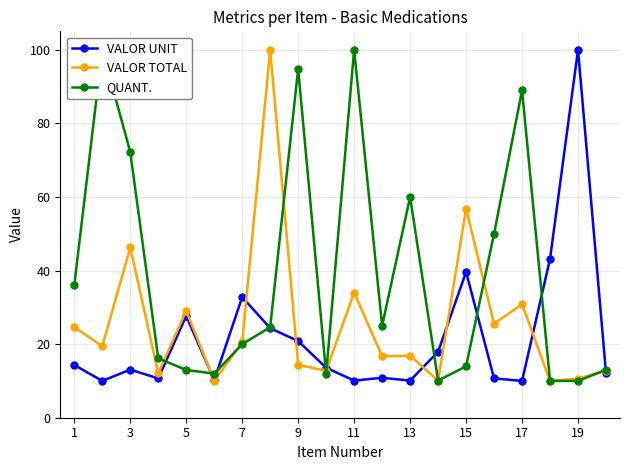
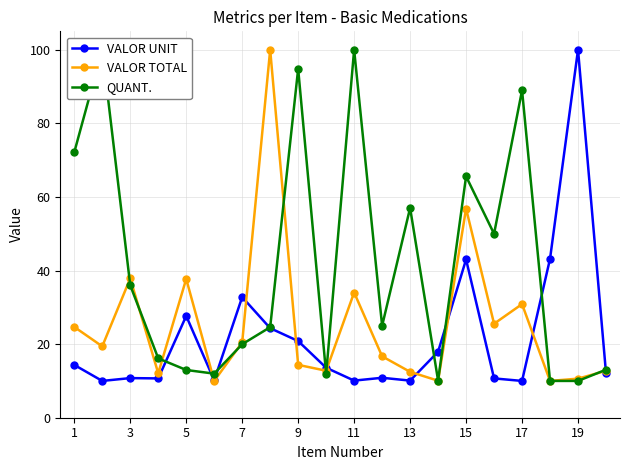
  {
    "VALOR UNIT": {
      "1": 14,
-     "3": 13,
+     "3": 11,
      "5": 28,
      "7": 33,
      "9": 21,
      "11": 10,
      "13": 10,
-     "15": 40,
+     "15": 43,
      "17": 10,
      "19": 100
    },
    "VALOR TOTAL": {
      "1": 25,
-     "3": 46,
-     "5": 29,
+     "3": 38,
+     "5": 38,
      "9": 14,
      "11": 34,
-     "13": 17,
+     "13": 12,
      "15": 57,
      "17": 31
    },
    "QUANT.": {
-     "1": 36,
-     "3": 72,
+     "1": 72,
+     "3": 36,
      "5": 13,
      "9": 95,
      "11": 100,
-     "13": 60,
-     "15": 14,
+     "13": 57,
+     "15": 66,
      "17": 89
    }
  }
